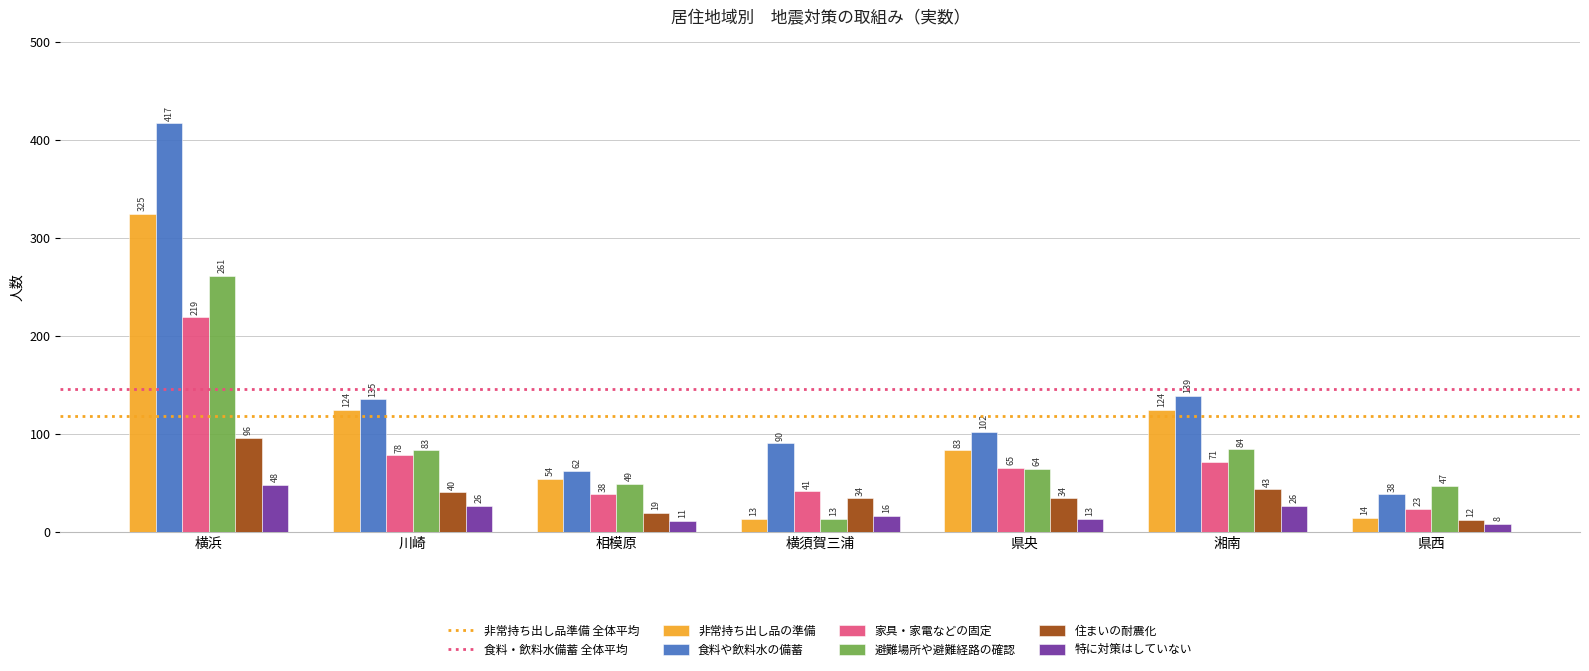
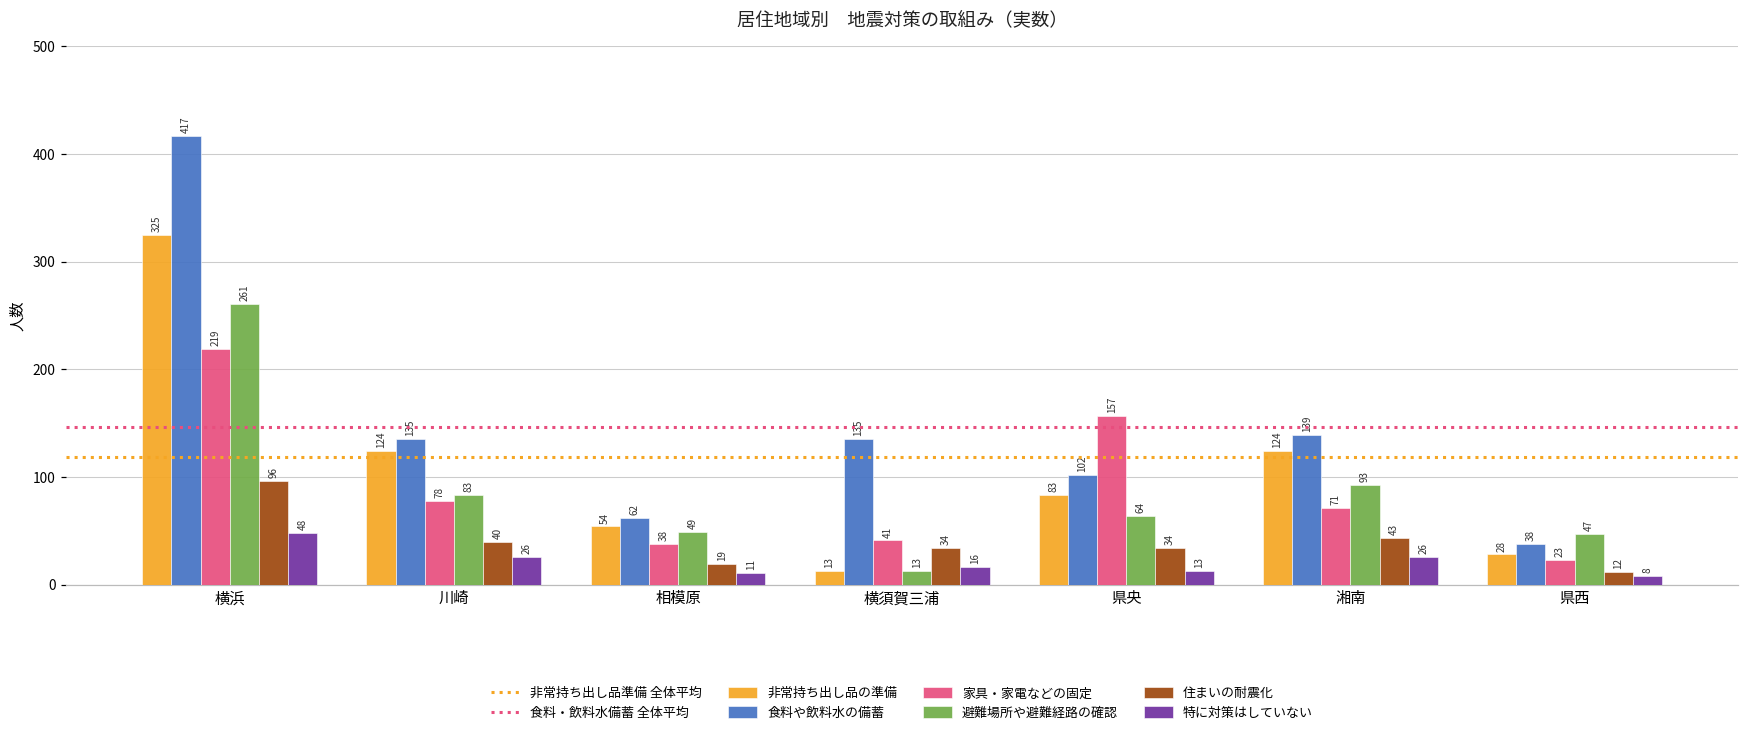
  {
    "非常持ち出し品の準備": {
      "横浜": 325,
      "川崎": 124,
      "相模原": 54,
      "横須賀三浦": 13,
      "県央": 83,
      "湘南": 124,
-     "県西": 14
+     "県西": 28
    },
    "食料や飲料水の備蓄": {
      "横浜": 417,
      "川崎": 135,
      "相模原": 62,
-     "横須賀三浦": 90,
+     "横須賀三浦": 135,
      "県央": 102,
      "湘南": 139,
      "県西": 38
    },
    "家具・家電などの固定": {
      "横浜": 219,
      "川崎": 78,
      "相模原": 38,
      "横須賀三浦": 41,
-     "県央": 65,
+     "県央": 157,
      "湘南": 71,
      "県西": 23
    },
    "避難場所や避難経路の確認": {
      "横浜": 261,
      "川崎": 83,
      "相模原": 49,
      "横須賀三浦": 13,
      "県央": 64,
-     "湘南": 84,
+     "湘南": 93,
      "県西": 47
    },
    "住まいの耐震化": {
      "横浜": 96,
      "川崎": 40,
      "相模原": 19,
      "横須賀三浦": 34,
      "県央": 34,
      "湘南": 43,
      "県西": 12
    },
    "特に対策はしていない": {
      "横浜": 48,
      "川崎": 26,
      "相模原": 11,
      "横須賀三浦": 16,
      "県央": 13,
      "湘南": 26,
      "県西": 8
    }
  }
